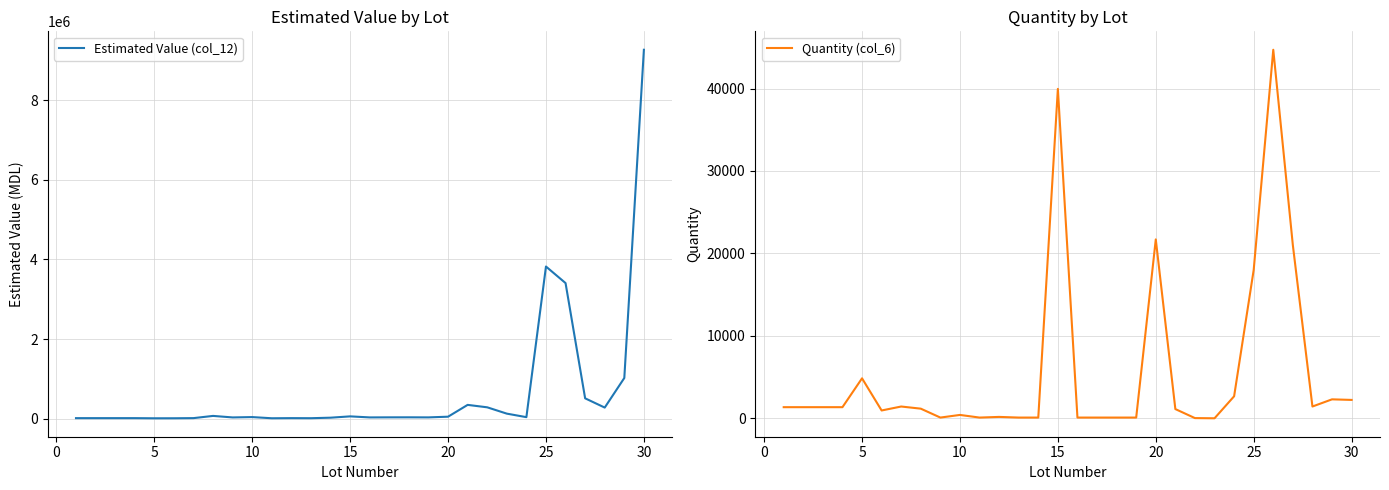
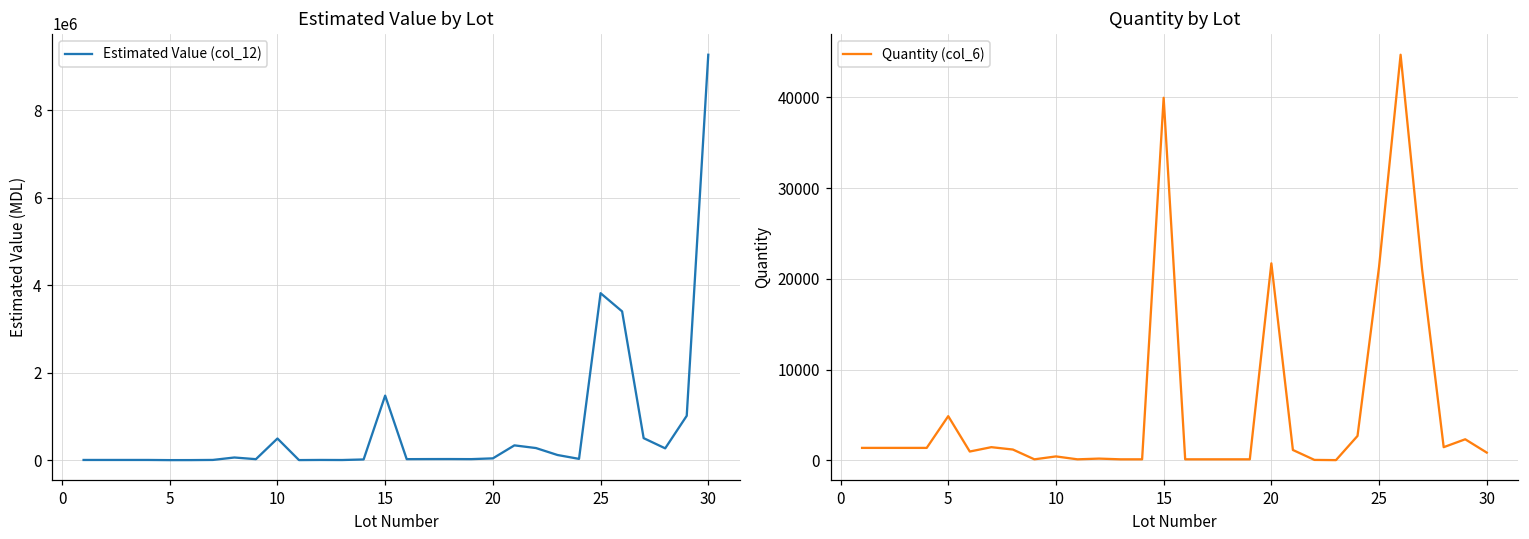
  {
    "Estimated Value by Lot": {
      "5": 0,
-     "10": 0,
-     "15": 100000,
+     "10": 500000,
+     "15": 1500000,
      "20": 0,
      "25": 3800000,
      "30": 9300000
    },
    "Quantity by Lot": {
      "5": 5000,
      "10": 0,
      "15": 40000,
      "20": 22000,
-     "25": 18000,
-     "30": 2000
+     "25": 21000,
+     "30": 1000
    }
  }
